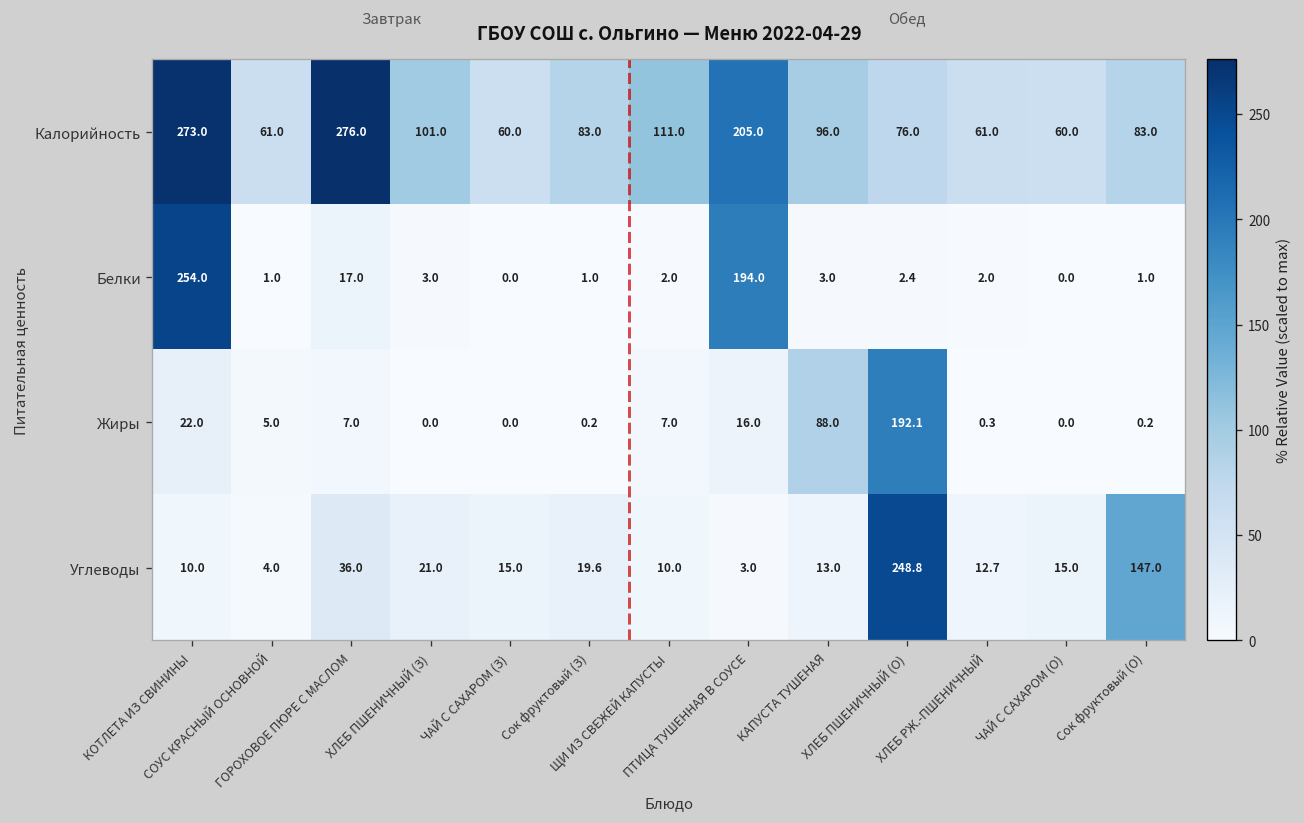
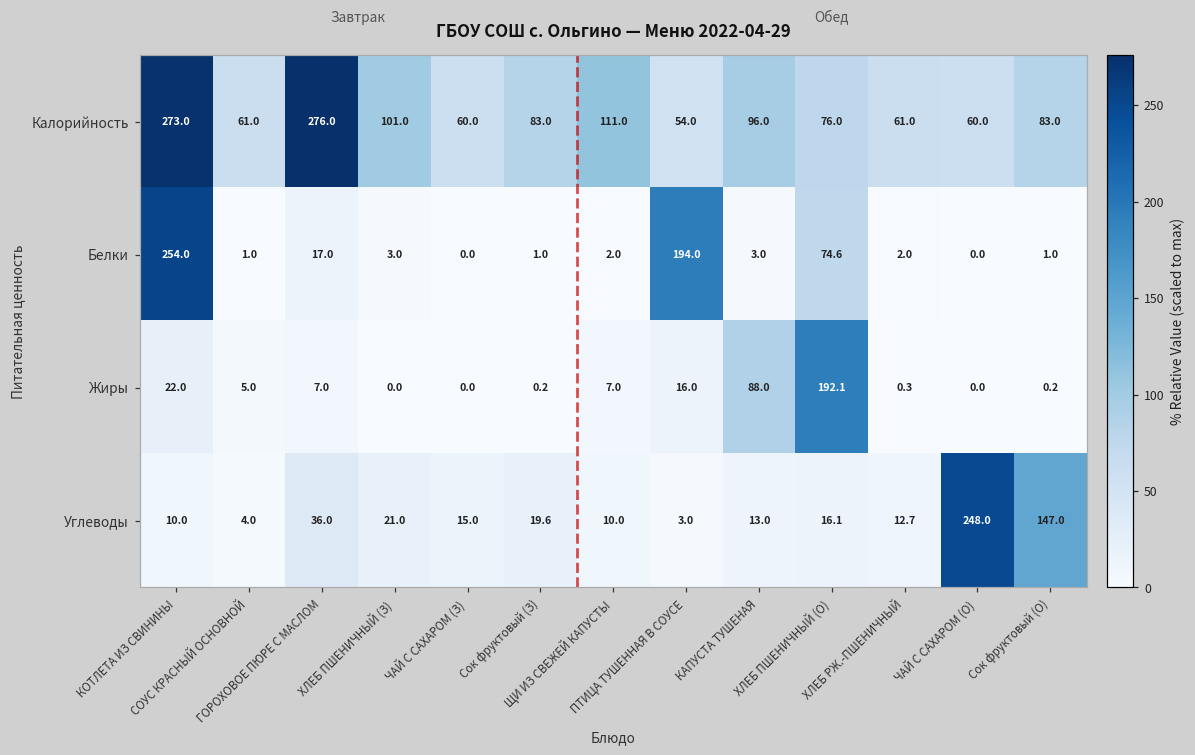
  {
    "Калорийность": {
      "КОТЛЕТА ИЗ СВИНИНЫ": 273.0,
      "СОУС КРАСНЫЙ ОСНОВНОЙ": 61.0,
      "ГОРОХОВОЕ ПЮРЕ С МАСЛОМ": 276.0,
      "ХЛЕБ ПШЕНИЧНЫЙ (З)": 101.0,
      "ЧАЙ С САХАРОМ (З)": 60.0,
      "Сок фруктовый (З)": 83.0,
      "ЩИ ИЗ СВЕЖЕЙ КАПУСТЫ": 111.0,
-     "ПТИЦА ТУШЕННАЯ В СОУСЕ": 205.0,
+     "ПТИЦА ТУШЕННАЯ В СОУСЕ": 54.0,
      "КАПУСТА ТУШЕНАЯ": 96.0,
      "ХЛЕБ ПШЕНИЧНЫЙ (О)": 76.0,
      "ХЛЕБ РЖ.-ПШЕНИЧНЫЙ": 61.0,
      "ЧАЙ С САХАРОМ (О)": 60.0,
      "Сок фруктовый (О)": 83.0
    },
    "Белки": {
      "КОТЛЕТА ИЗ СВИНИНЫ": 254.0,
      "СОУС КРАСНЫЙ ОСНОВНОЙ": 1.0,
      "ГОРОХОВОЕ ПЮРЕ С МАСЛОМ": 17.0,
      "ХЛЕБ ПШЕНИЧНЫЙ (З)": 3.0,
      "ЧАЙ С САХАРОМ (З)": 0.0,
      "Сок фруктовый (З)": 1.0,
      "ЩИ ИЗ СВЕЖЕЙ КАПУСТЫ": 2.0,
      "ПТИЦА ТУШЕННАЯ В СОУСЕ": 194.0,
      "КАПУСТА ТУШЕНАЯ": 3.0,
-     "ХЛЕБ ПШЕНИЧНЫЙ (О)": 2.4,
+     "ХЛЕБ ПШЕНИЧНЫЙ (О)": 74.6,
      "ХЛЕБ РЖ.-ПШЕНИЧНЫЙ": 2.0,
      "ЧАЙ С САХАРОМ (О)": 0.0,
      "Сок фруктовый (О)": 1.0
    },
    "Жиры": {
      "КОТЛЕТА ИЗ СВИНИНЫ": 22.0,
      "СОУС КРАСНЫЙ ОСНОВНОЙ": 5.0,
      "ГОРОХОВОЕ ПЮРЕ С МАСЛОМ": 7.0,
      "ХЛЕБ ПШЕНИЧНЫЙ (З)": 0.0,
      "ЧАЙ С САХАРОМ (З)": 0.0,
      "Сок фруктовый (З)": 0.2,
      "ЩИ ИЗ СВЕЖЕЙ КАПУСТЫ": 7.0,
      "ПТИЦА ТУШЕННАЯ В СОУСЕ": 16.0,
      "КАПУСТА ТУШЕНАЯ": 88.0,
      "ХЛЕБ ПШЕНИЧНЫЙ (О)": 192.1,
      "ХЛЕБ РЖ.-ПШЕНИЧНЫЙ": 0.3,
      "ЧАЙ С САХАРОМ (О)": 0.0,
      "Сок фруктовый (О)": 0.2
    },
    "Углеводы": {
      "КОТЛЕТА ИЗ СВИНИНЫ": 10.0,
      "СОУС КРАСНЫЙ ОСНОВНОЙ": 4.0,
      "ГОРОХОВОЕ ПЮРЕ С МАСЛОМ": 36.0,
      "ХЛЕБ ПШЕНИЧНЫЙ (З)": 21.0,
      "ЧАЙ С САХАРОМ (З)": 15.0,
      "Сок фруктовый (З)": 19.6,
      "ЩИ ИЗ СВЕЖЕЙ КАПУСТЫ": 10.0,
      "ПТИЦА ТУШЕННАЯ В СОУСЕ": 3.0,
      "КАПУСТА ТУШЕНАЯ": 13.0,
-     "ХЛЕБ ПШЕНИЧНЫЙ (О)": 248.8,
+     "ХЛЕБ ПШЕНИЧНЫЙ (О)": 16.1,
      "ХЛЕБ РЖ.-ПШЕНИЧНЫЙ": 12.7,
-     "ЧАЙ С САХАРОМ (О)": 15.0,
+     "ЧАЙ С САХАРОМ (О)": 248.0,
      "Сок фруктовый (О)": 147.0
    }
  }
